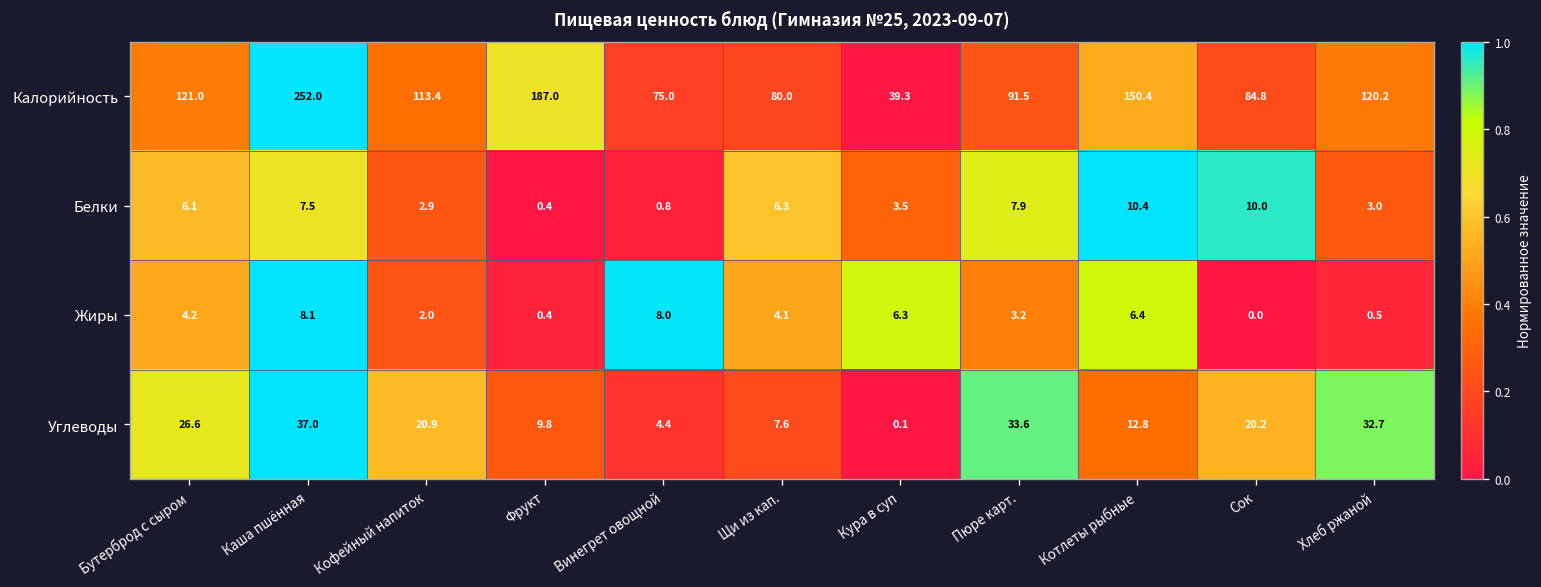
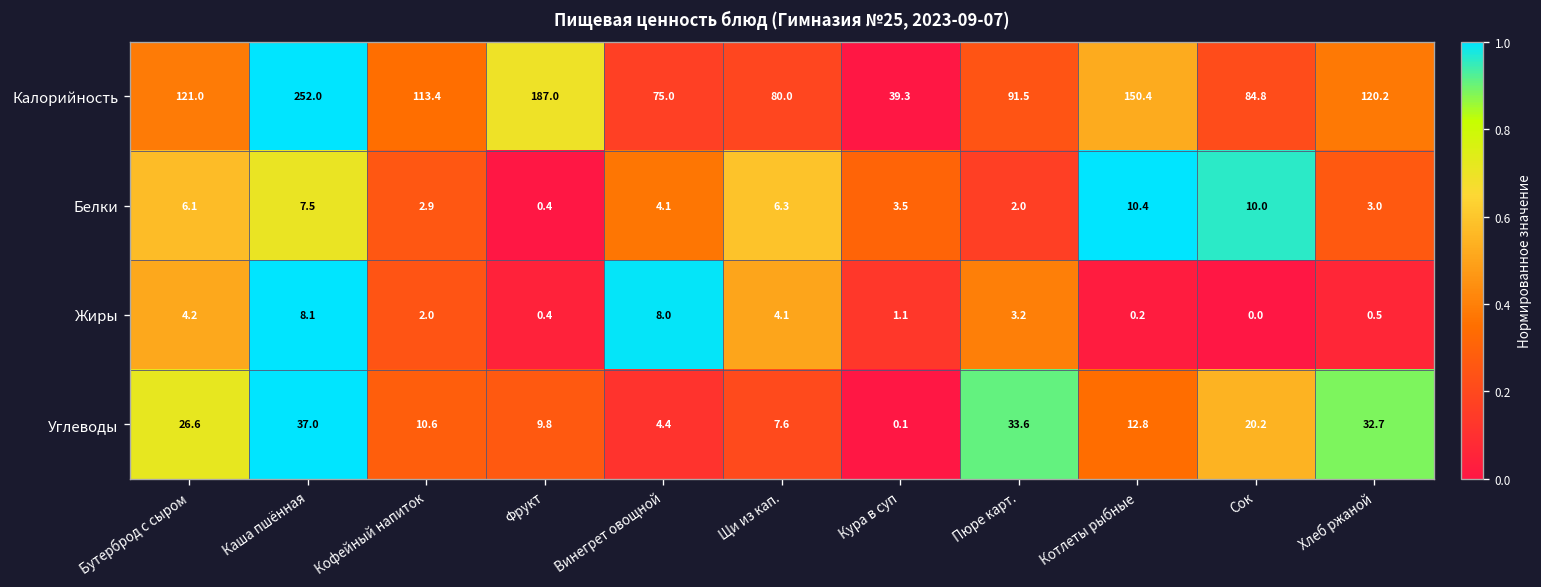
  {
    "Калорийность": {
      "Бутерброд с сыром": 121.0,
      "Каша пшённая": 252.0,
      "Кофейный напиток": 113.4,
      "Фрукт": 187.0,
      "Винегрет овощной": 75.0,
      "Щи из кап.": 80.0,
      "Кура в суп": 39.3,
      "Пюре карт.": 91.5,
      "Котлеты рыбные": 150.4,
      "Сок": 84.8,
      "Хлеб ржаной": 120.2
    },
    "Белки": {
      "Бутерброд с сыром": 6.1,
      "Каша пшённая": 7.5,
      "Кофейный напиток": 2.9,
      "Фрукт": 0.4,
-     "Винегрет овощной": 0.8,
+     "Винегрет овощной": 4.1,
      "Щи из кап.": 6.3,
      "Кура в суп": 3.5,
-     "Пюре карт.": 7.9,
+     "Пюре карт.": 2.0,
      "Котлеты рыбные": 10.4,
      "Сок": 10.0,
      "Хлеб ржаной": 3.0
    },
    "Жиры": {
      "Бутерброд с сыром": 4.2,
      "Каша пшённая": 8.1,
      "Кофейный напиток": 2.0,
      "Фрукт": 0.4,
      "Винегрет овощной": 8.0,
      "Щи из кап.": 4.1,
-     "Кура в суп": 6.3,
+     "Кура в суп": 1.1,
      "Пюре карт.": 3.2,
-     "Котлеты рыбные": 6.4,
+     "Котлеты рыбные": 0.2,
      "Сок": 0.0,
      "Хлеб ржаной": 0.5
    },
    "Углеводы": {
      "Бутерброд с сыром": 26.6,
      "Каша пшённая": 37.0,
-     "Кофейный напиток": 20.9,
+     "Кофейный напиток": 10.6,
      "Фрукт": 9.8,
      "Винегрет овощной": 4.4,
      "Щи из кап.": 7.6,
      "Кура в суп": 0.1,
      "Пюре карт.": 33.6,
      "Котлеты рыбные": 12.8,
      "Сок": 20.2,
      "Хлеб ржаной": 32.7
    }
  }
